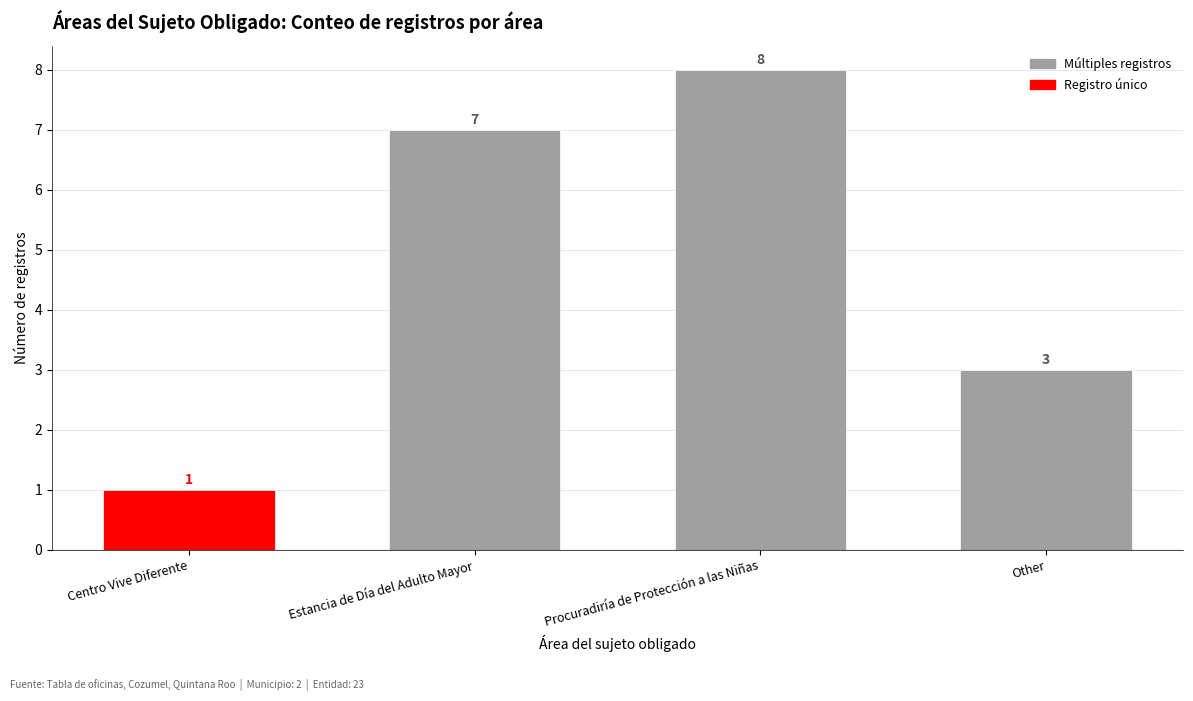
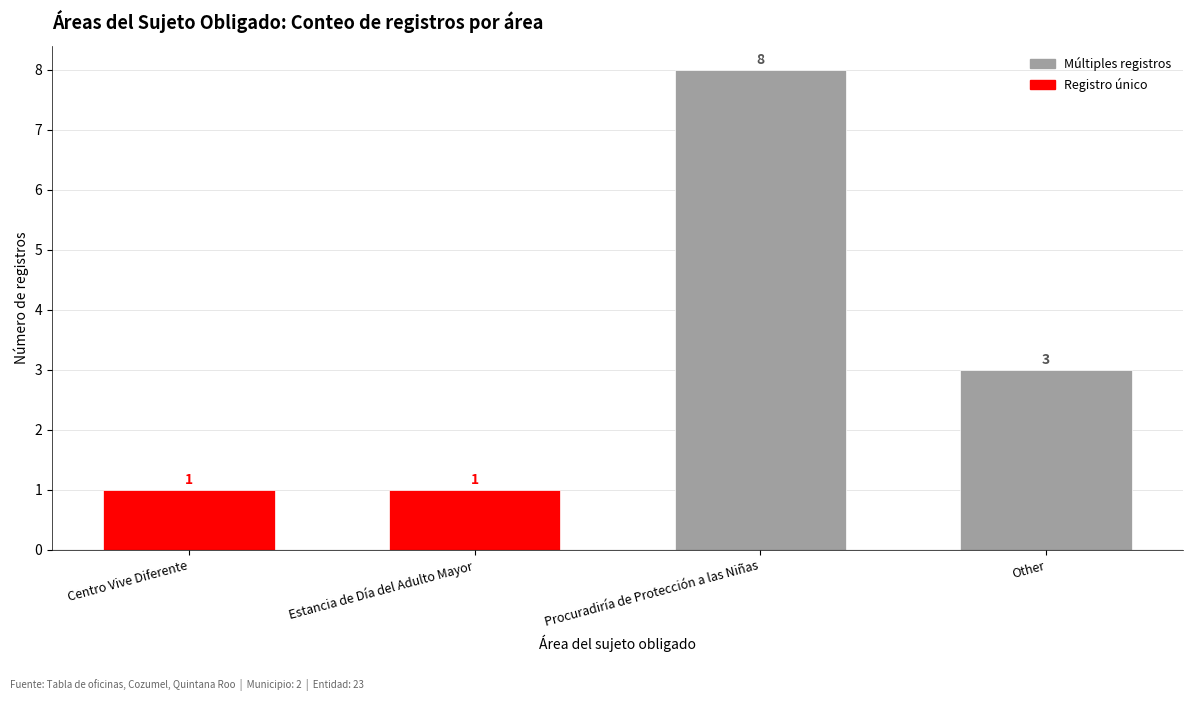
  {
    "Centro Vive Diferente": 1,
-   "Estancia de Día del Adulto Mayor": 7,
+   "Estancia de Día del Adulto Mayor": 1,
    "Procuradiría de Protección a las Niñas": 8,
    "Other": 3
  }
